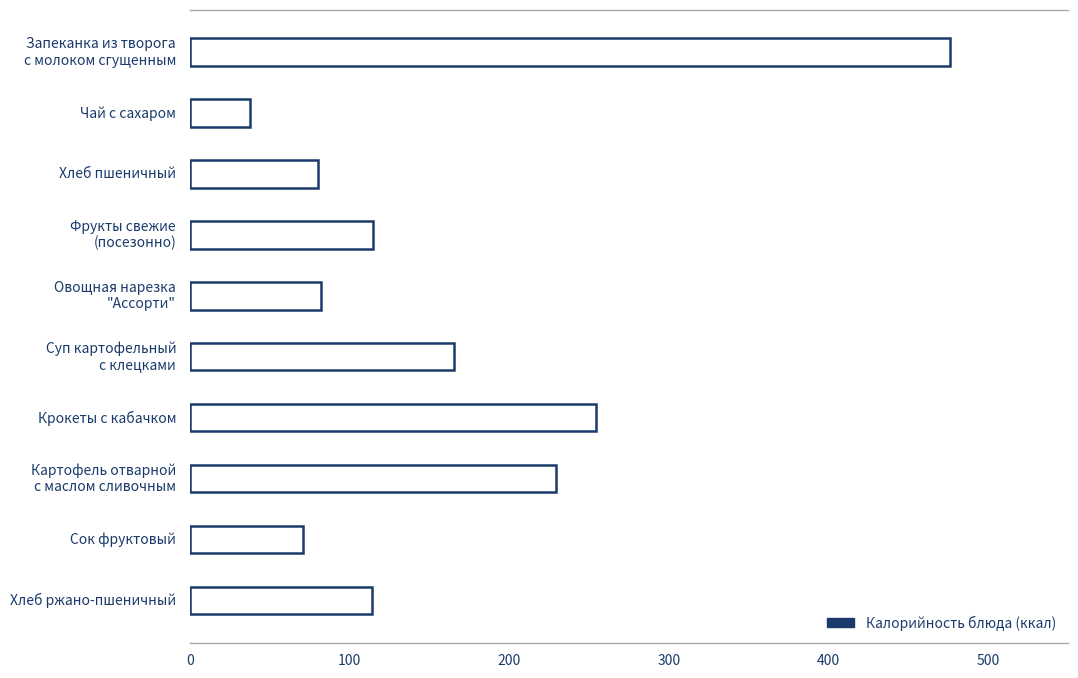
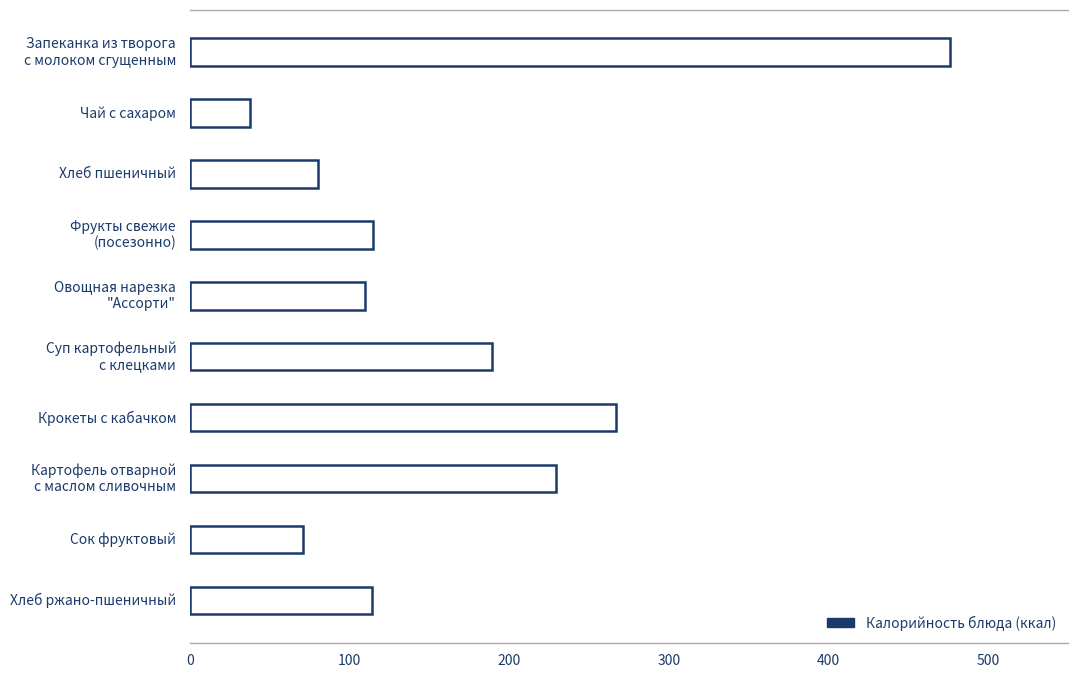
  {
    "Запеканка из творога с молоком сгущенным": 476,
    "Чай с сахаром": 37,
    "Хлеб пшеничный": 80,
    "Фрукты свежие (посезонно)": 115,
-   "Овощная нарезка \"Ассорти\"": 82,
-   "Суп картофельный с клецками": 166,
-   "Крокеты с кабачком": 254,
+   "Овощная нарезка \"Ассорти\"": 110,
+   "Суп картофельный с клецками": 189,
+   "Крокеты с кабачком": 267,
    "Картофель отварной с маслом сливочным": 229,
    "Сок фруктовый": 71,
    "Хлеб ржано-пшеничный": 114
  }
